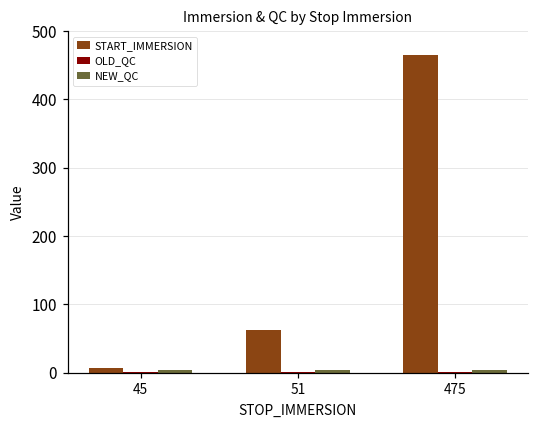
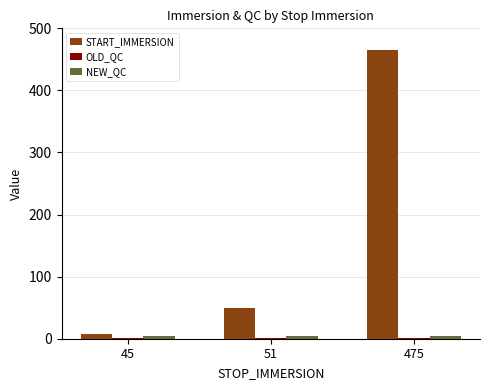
  {
    "START_IMMERSION": {
      "45": 10,
-     "51": 60,
+     "51": 50,
      "475": 460
    }
  }
